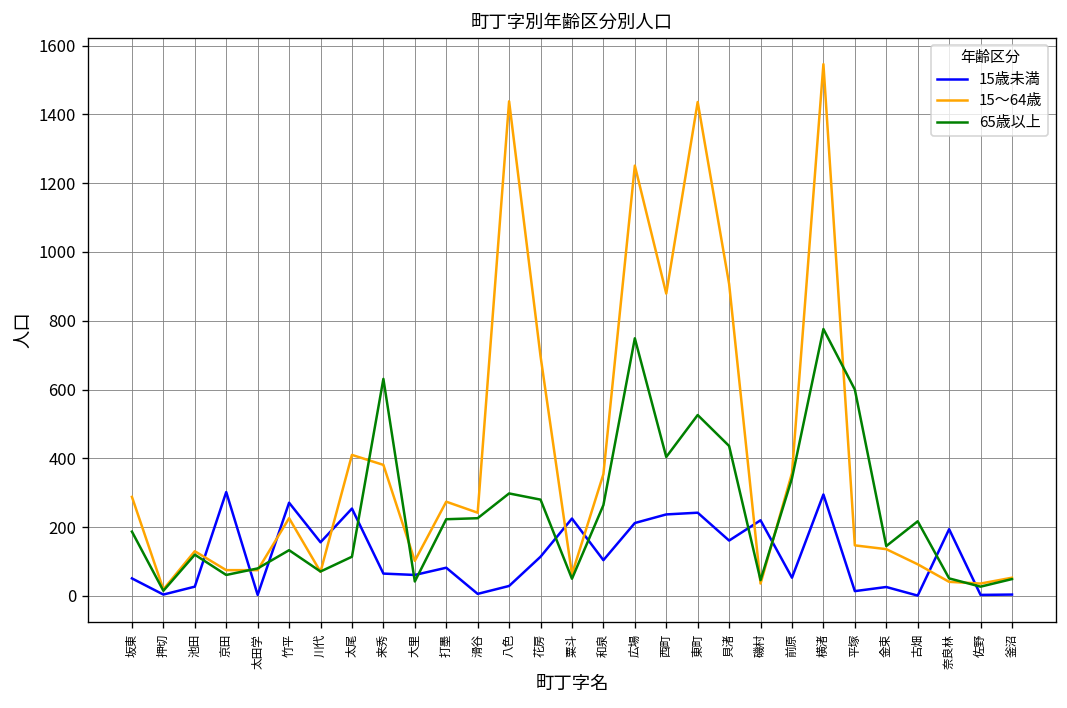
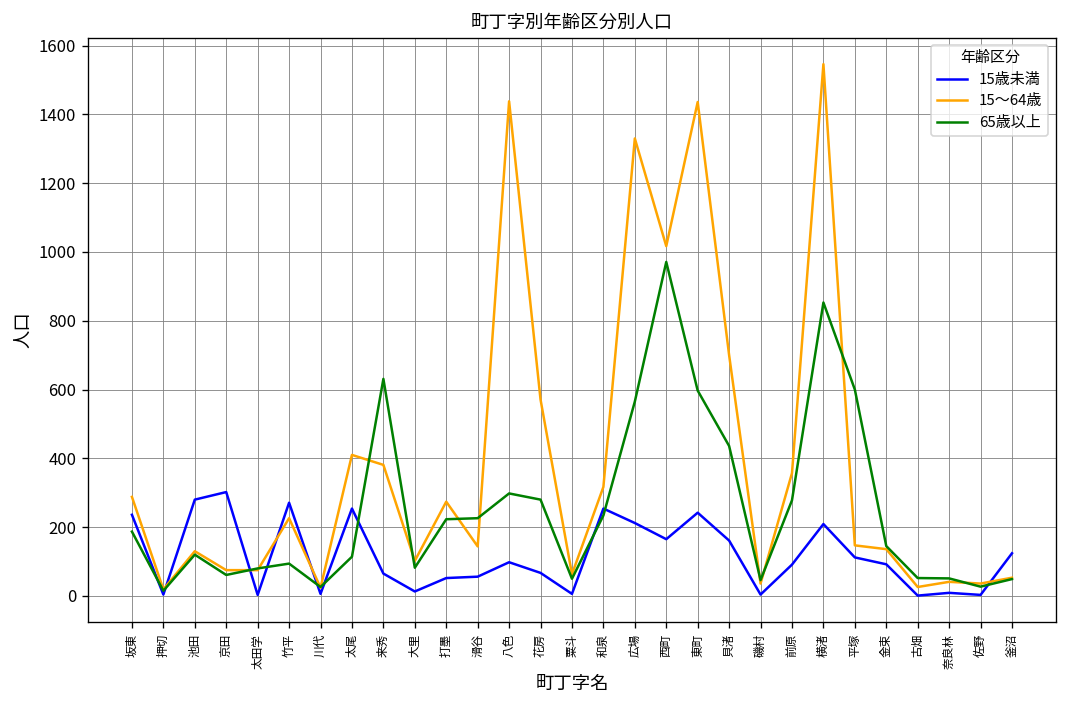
  {
    "15歳未満": {
-     "坂東": 50,
+     "坂東": 240,
      "押切": 0,
-     "池田": 30,
+     "池田": 280,
      "京田": 300,
      "太田学": 0,
      "竹平": 270,
-     "川代": 160,
+     "川代": 10,
      "太尾": 250,
      "来秀": 70,
-     "大里": 60,
-     "打墨": 80,
-     "滑谷": 10,
-     "八色": 30,
-     "花房": 110,
-     "粟斗": 230,
-     "和泉": 100,
+     "大里": 10,
+     "打墨": 50,
+     "滑谷": 60,
+     "八色": 100,
+     "花房": 70,
+     "粟斗": 10,
+     "和泉": 250,
      "広場": 210,
-     "西町": 240,
+     "西町": 170,
      "東町": 240,
      "貝渚": 160,
-     "磯村": 220,
-     "前原": 50,
-     "横渚": 300,
-     "平塚": 10,
-     "金束": 30,
+     "磯村": 0,
+     "前原": 90,
+     "横渚": 210,
+     "平塚": 110,
+     "金束": 90,
      "古畑": 0,
-     "奈良林": 190,
+     "奈良林": 10,
      "佐野": 0,
-     "釜沼": 0
+     "釜沼": 120
    },
    "15～64歳": {
      "坂東": 290,
      "池田": 130,
      "京田": 80,
      "竹平": 230,
-     "川代": 70,
+     "川代": 20,
      "太尾": 410,
      "来秀": 380,
      "大里": 100,
      "打墨": 270,
-     "滑谷": 240,
+     "滑谷": 140,
      "八色": 1440,
-     "花房": 700,
+     "花房": 570,
      "粟斗": 60,
-     "和泉": 350,
-     "広場": 1250,
-     "西町": 880,
+     "和泉": 320,
+     "広場": 1330,
+     "西町": 1020,
      "東町": 1440,
-     "貝渚": 910,
+     "貝渚": 700,
      "磯村": 40,
      "前原": 360,
      "横渚": 1550,
      "平塚": 150,
-     "古畑": 90,
+     "古畑": 30,
      "奈良林": 40,
      "佐野": 40
    },
    "65歳以上": {
      "坂東": 190,
      "池田": 120,
      "京田": 60,
-     "竹平": 130,
-     "川代": 70,
+     "竹平": 90,
+     "川代": 30,
      "太尾": 110,
      "来秀": 630,
-     "大里": 40,
+     "大里": 80,
      "打墨": 220,
      "滑谷": 230,
      "八色": 300,
      "花房": 280,
      "粟斗": 50,
-     "和泉": 260,
-     "広場": 750,
-     "西町": 400,
-     "東町": 530,
+     "和泉": 230,
+     "広場": 570,
+     "西町": 970,
+     "東町": 600,
      "貝渚": 440,
      "磯村": 50,
-     "前原": 340,
-     "横渚": 780,
+     "前原": 280,
+     "横渚": 850,
      "平塚": 600,
-     "古畑": 220,
+     "古畑": 50,
      "奈良林": 50,
      "佐野": 30
    }
  }
